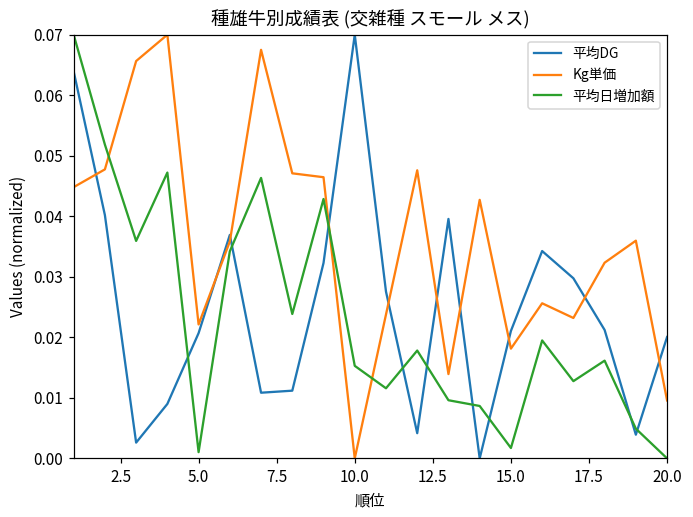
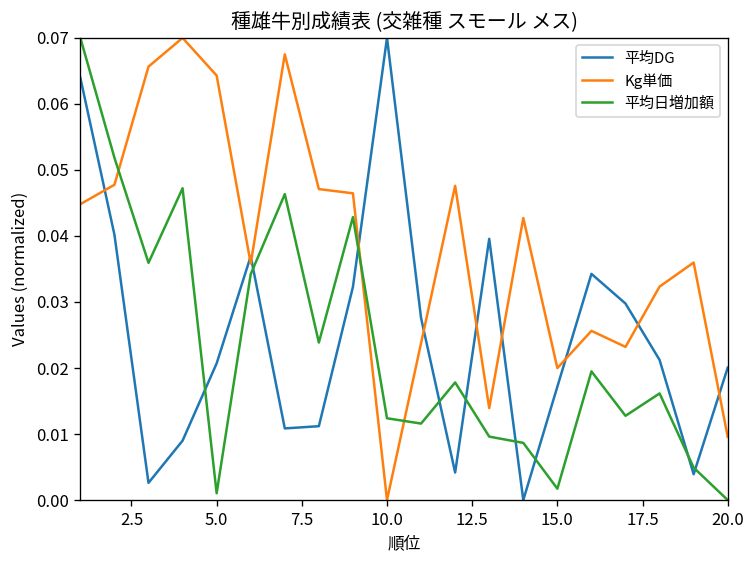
  {
    "平均DG": {
      "5.0": 0.021,
      "10.0": 0.070,
-     "15.0": 0.021,
+     "15.0": 0.017,
      "20.0": 0.020
    },
    "Kg単価": {
-     "5.0": 0.022,
+     "5.0": 0.064,
      "10.0": 0.000,
-     "15.0": 0.018,
+     "15.0": 0.020,
      "20.0": 0.010
    },
    "平均日増加額": {
      "5.0": 0.001,
-     "10.0": 0.015,
+     "10.0": 0.012,
      "15.0": 0.002,
      "20.0": 0.000
    }
  }
